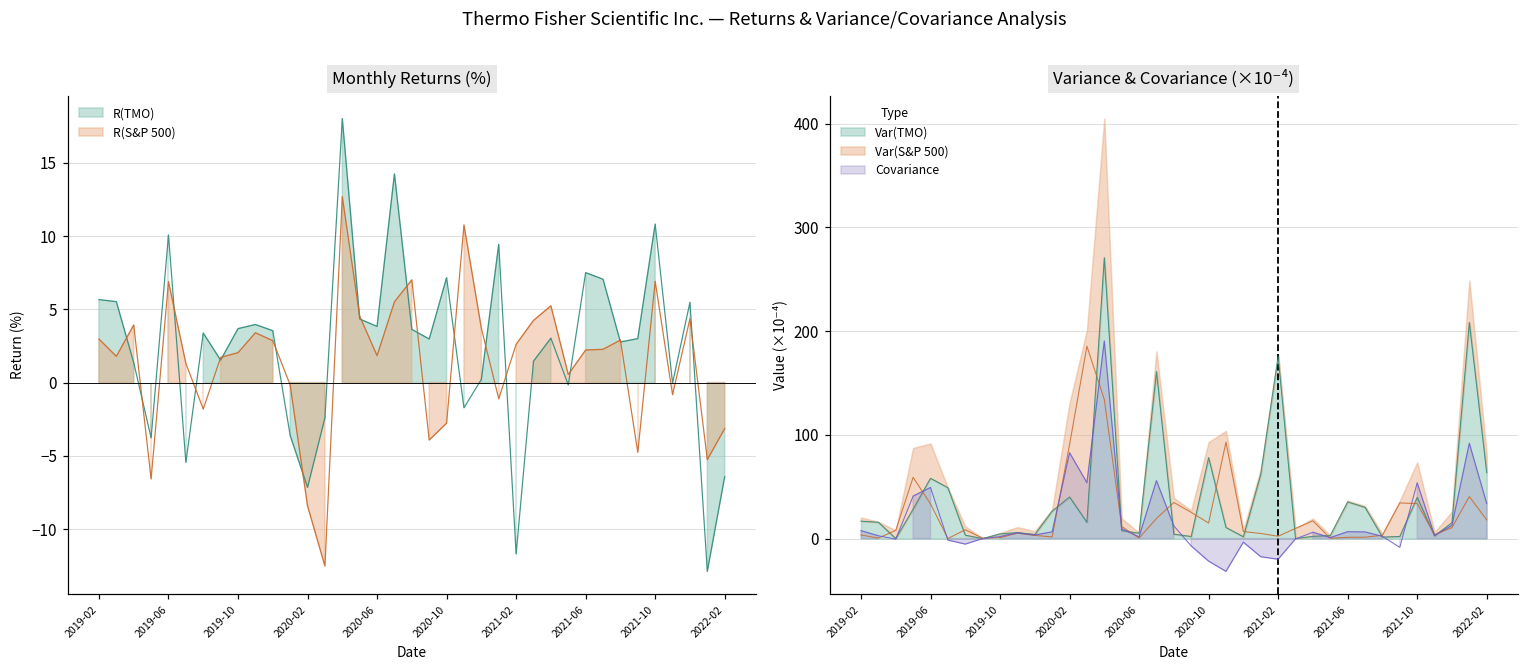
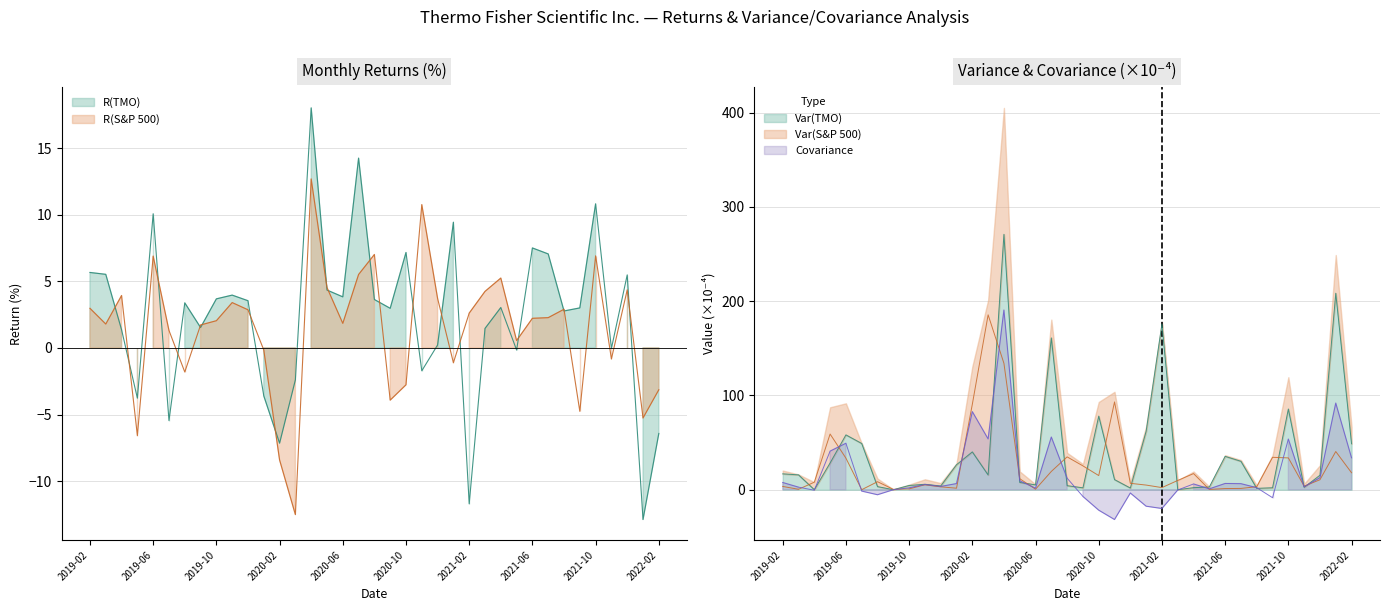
  {
    "Variance & Covariance (×10⁻⁴)": {
      "Var(TMO)": {
        "2019-02": 20,
        "2019-06": 60,
        "2020-02": 40,
        "2020-10": 80,
-       "2021-10": 40,
-       "2022-02": 60
+       "2021-10": 90,
+       "2022-02": 50
      },
      "Var(S&P 500)": {
        "2019-02": 0,
        "2019-06": 30,
        "2020-02": 90,
        "2020-10": 20,
        "2021-10": 30,
        "2022-02": 20
      }
    }
  }
